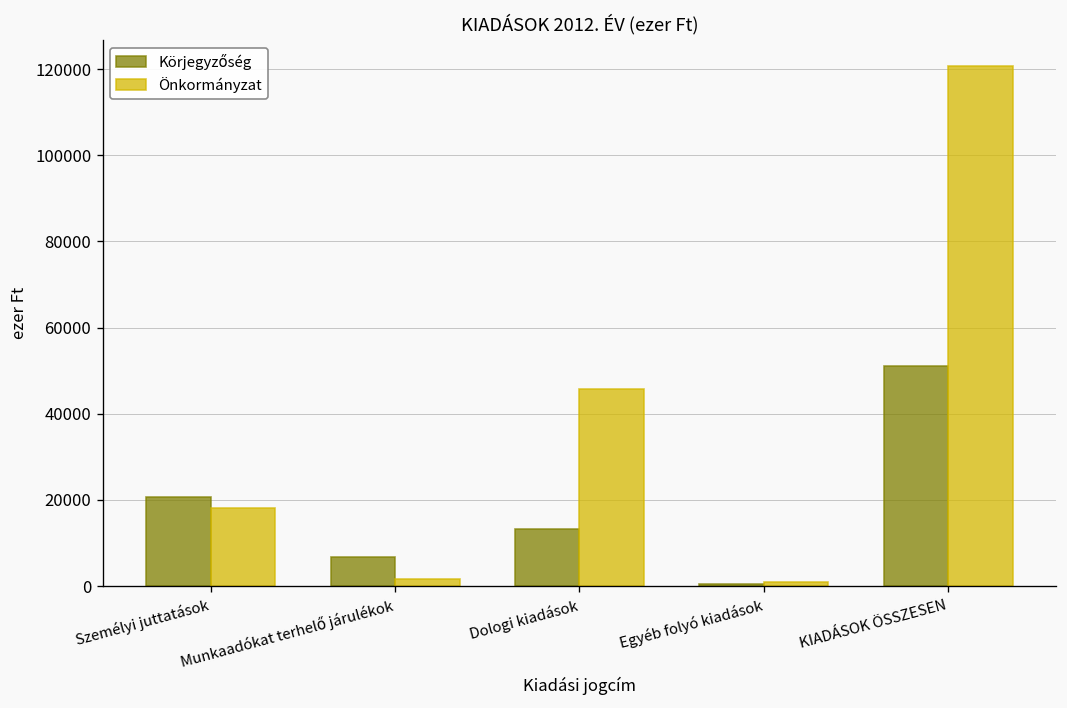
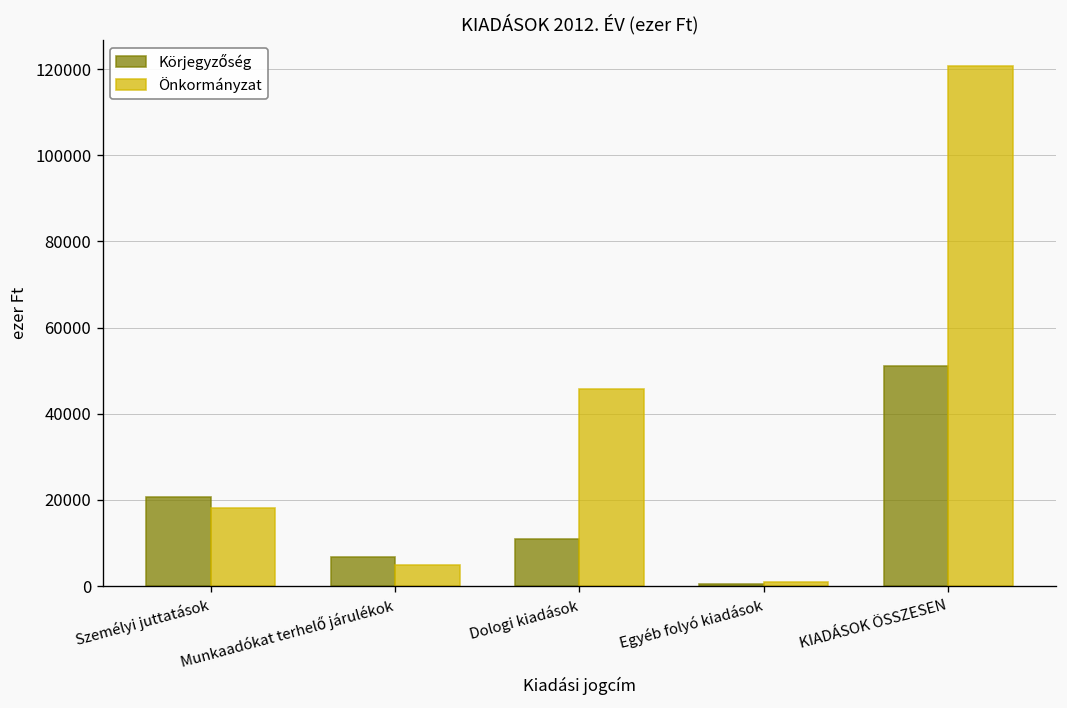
  {
    "Körjegyzőség": {
      "Személyi juttatások": 21000,
      "Munkaadókat terhelő járulékok": 7000,
-     "Dologi kiadások": 13000,
+     "Dologi kiadások": 11000,
      "KIADÁSOK ÖSSZESEN": 51000
    },
    "Önkormányzat": {
      "Személyi juttatások": 18000,
-     "Munkaadókat terhelő járulékok": 2000,
+     "Munkaadókat terhelő járulékok": 5000,
      "Dologi kiadások": 46000,
      "Egyéb folyó kiadások": 1000,
      "KIADÁSOK ÖSSZESEN": 121000
    }
  }
